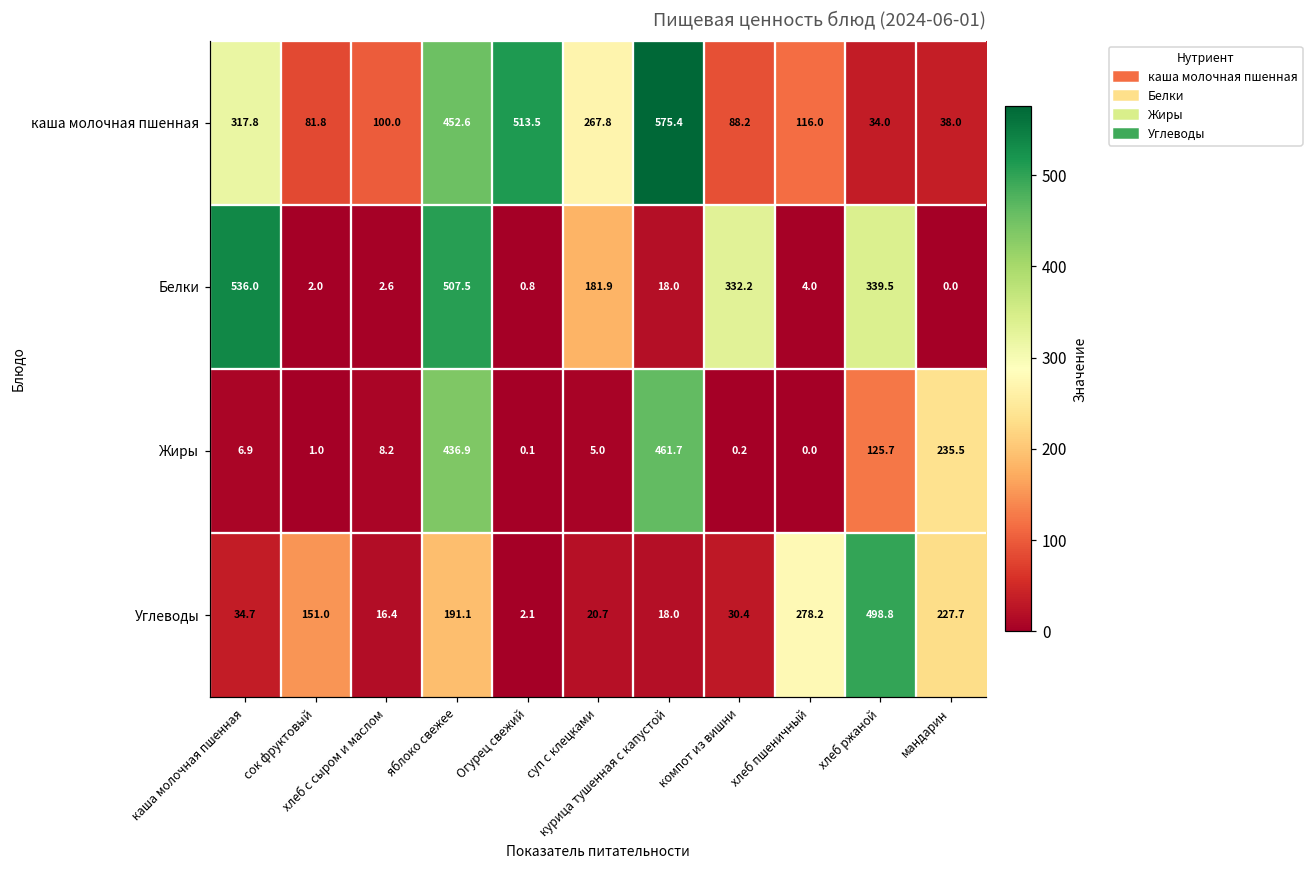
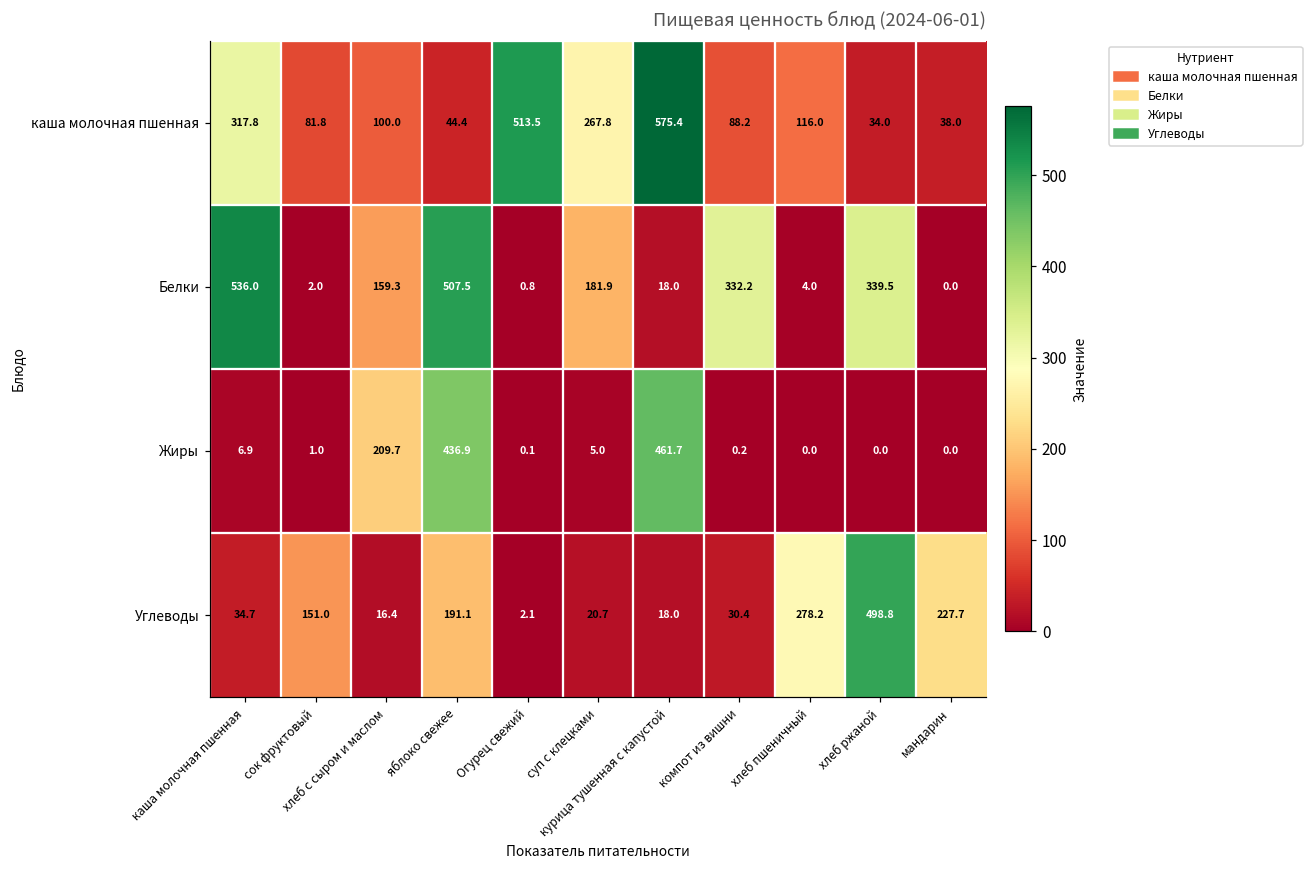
  {
    "каша молочная пшенная": {
      "каша молочная пшенная": 317.8,
      "сок фруктовый": 81.8,
      "хлеб с сыром и маслом": 100.0,
-     "яблоко свежее": 452.6,
+     "яблоко свежее": 44.4,
      "Огурец свежий": 513.5,
      "суп с клецками": 267.8,
      "курица тушенная с капустой": 575.4,
      "компот из вишни": 88.2,
      "хлеб пшеничный": 116.0,
      "хлеб ржаной": 34.0,
      "мандарин": 38.0
    },
    "Белки": {
      "каша молочная пшенная": 536.0,
      "сок фруктовый": 2.0,
-     "хлеб с сыром и маслом": 2.6,
+     "хлеб с сыром и маслом": 159.3,
      "яблоко свежее": 507.5,
      "Огурец свежий": 0.8,
      "суп с клецками": 181.9,
      "курица тушенная с капустой": 18.0,
      "компот из вишни": 332.2,
      "хлеб пшеничный": 4.0,
      "хлеб ржаной": 339.5,
      "мандарин": 0.0
    },
    "Жиры": {
      "каша молочная пшенная": 6.9,
      "сок фруктовый": 1.0,
-     "хлеб с сыром и маслом": 8.2,
+     "хлеб с сыром и маслом": 209.7,
      "яблоко свежее": 436.9,
      "Огурец свежий": 0.1,
      "суп с клецками": 5.0,
      "курица тушенная с капустой": 461.7,
      "компот из вишни": 0.2,
      "хлеб пшеничный": 0.0,
-     "хлеб ржаной": 125.7,
-     "мандарин": 235.5
+     "хлеб ржаной": 0.0,
+     "мандарин": 0.0
    },
    "Углеводы": {
      "каша молочная пшенная": 34.7,
      "сок фруктовый": 151.0,
      "хлеб с сыром и маслом": 16.4,
      "яблоко свежее": 191.1,
      "Огурец свежий": 2.1,
      "суп с клецками": 20.7,
      "курица тушенная с капустой": 18.0,
      "компот из вишни": 30.4,
      "хлеб пшеничный": 278.2,
      "хлеб ржаной": 498.8,
      "мандарин": 227.7
    }
  }
